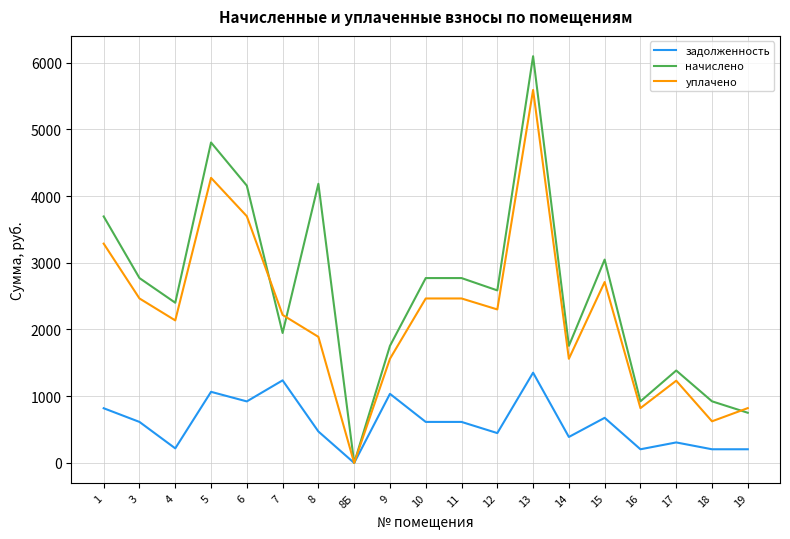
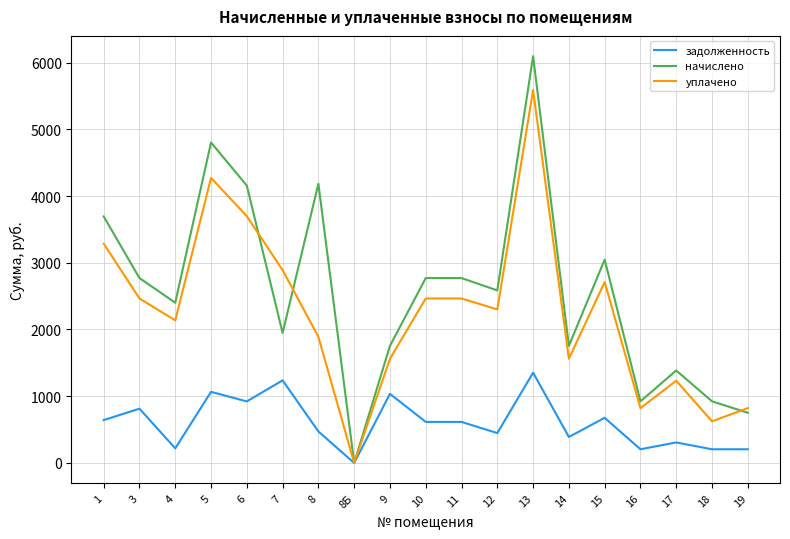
  {
    "задолженность": {
-     "1": 800,
-     "3": 600,
+     "1": 600,
+     "3": 800,
      "4": 200,
      "5": 1100,
      "6": 900,
      "7": 1200,
      "8": 500,
      "9": 1000,
      "10": 600,
      "11": 600,
      "12": 400,
      "13": 1400,
      "14": 400,
      "15": 700,
      "16": 200,
      "17": 300,
      "18": 200,
      "19": 200
    },
    "начислено": {
      "1": 3700,
      "3": 2800,
      "4": 2400,
      "5": 4800,
      "6": 4200,
      "7": 1900,
      "8": 4200,
      "9": 1800,
      "10": 2800,
      "11": 2800,
      "12": 2600,
      "13": 6100,
      "14": 1800,
      "15": 3000,
      "16": 900,
      "17": 1400,
      "18": 900,
      "19": 800
    },
    "уплачено": {
      "1": 3300,
      "3": 2500,
      "4": 2100,
      "5": 4300,
      "6": 3700,
-     "7": 2200,
+     "7": 2900,
      "8": 1900,
      "9": 1600,
      "10": 2500,
      "11": 2500,
      "12": 2300,
      "13": 5600,
      "14": 1600,
      "15": 2700,
      "16": 800,
      "17": 1200,
      "18": 600,
      "19": 800
    }
  }
